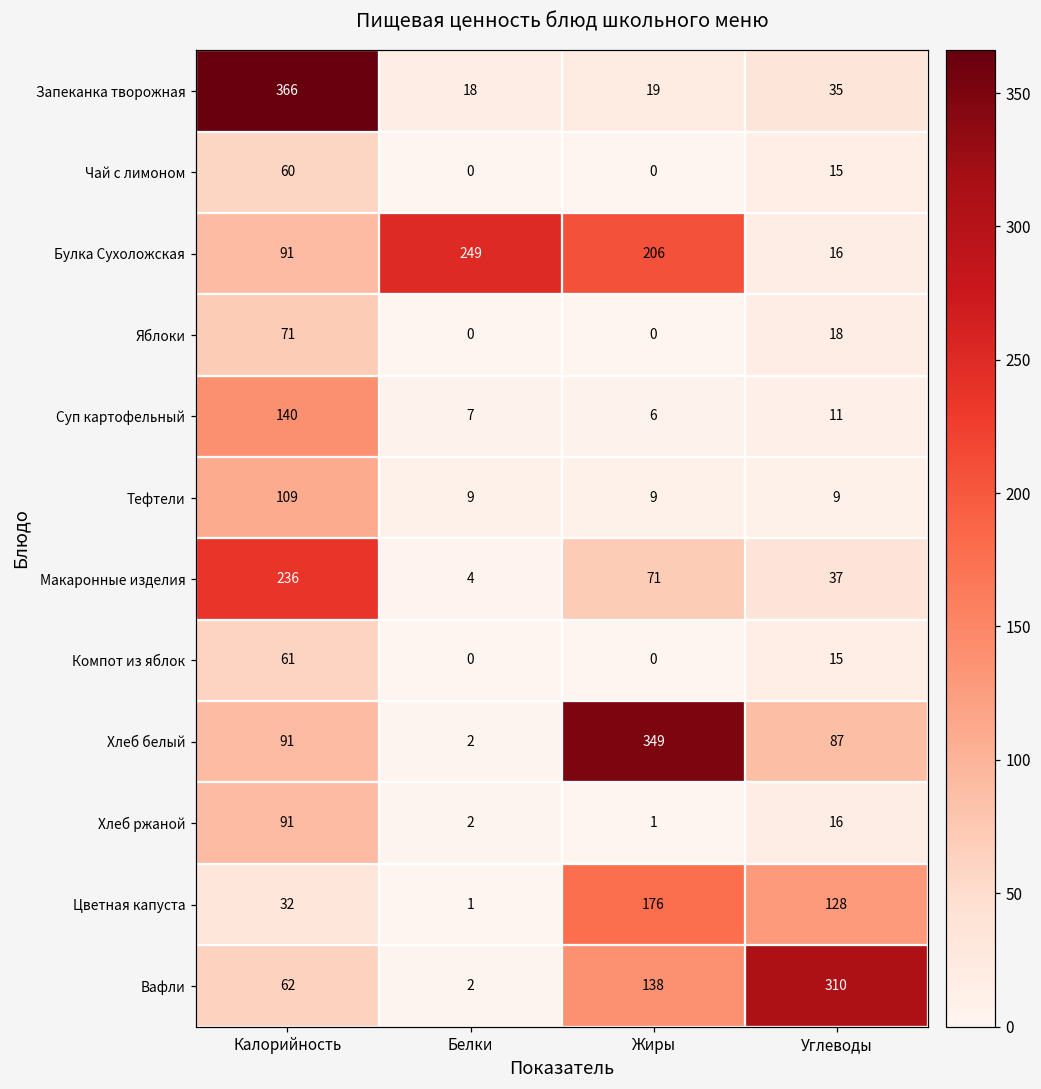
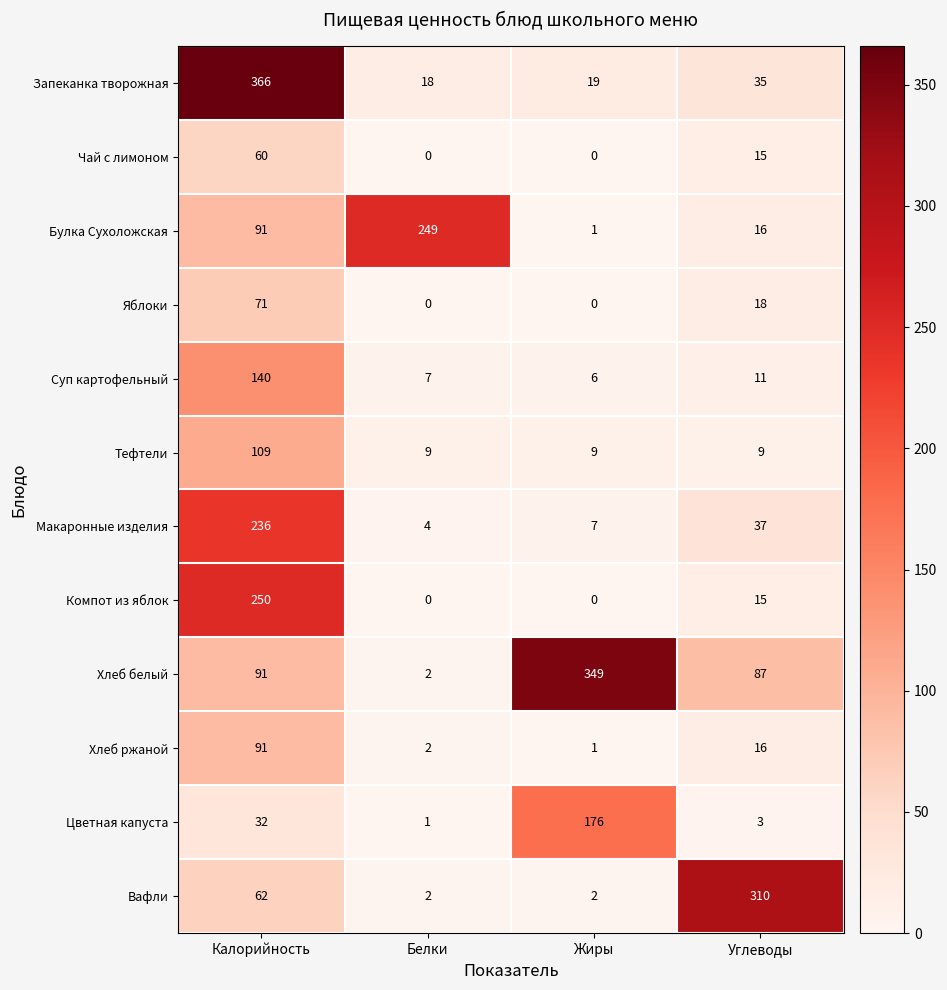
  {
    "Запеканка творожная": {
      "Калорийность": 366,
      "Белки": 18,
      "Жиры": 19,
      "Углеводы": 35
    },
    "Чай с лимоном": {
      "Калорийность": 60,
      "Белки": 0,
      "Жиры": 0,
      "Углеводы": 15
    },
    "Булка Сухоложская": {
      "Калорийность": 91,
      "Белки": 249,
-     "Жиры": 206,
+     "Жиры": 1,
      "Углеводы": 16
    },
    "Яблоки": {
      "Калорийность": 71,
      "Белки": 0,
      "Жиры": 0,
      "Углеводы": 18
    },
    "Суп картофельный": {
      "Калорийность": 140,
      "Белки": 7,
      "Жиры": 6,
      "Углеводы": 11
    },
    "Тефтели": {
      "Калорийность": 109,
      "Белки": 9,
      "Жиры": 9,
      "Углеводы": 9
    },
    "Макаронные изделия": {
      "Калорийность": 236,
      "Белки": 4,
-     "Жиры": 71,
+     "Жиры": 7,
      "Углеводы": 37
    },
    "Компот из яблок": {
-     "Калорийность": 61,
+     "Калорийность": 250,
      "Белки": 0,
      "Жиры": 0,
      "Углеводы": 15
    },
    "Хлеб белый": {
      "Калорийность": 91,
      "Белки": 2,
      "Жиры": 349,
      "Углеводы": 87
    },
    "Хлеб ржаной": {
      "Калорийность": 91,
      "Белки": 2,
      "Жиры": 1,
      "Углеводы": 16
    },
    "Цветная капуста": {
      "Калорийность": 32,
      "Белки": 1,
      "Жиры": 176,
-     "Углеводы": 128
+     "Углеводы": 3
    },
    "Вафли": {
      "Калорийность": 62,
      "Белки": 2,
-     "Жиры": 138,
+     "Жиры": 2,
      "Углеводы": 310
    }
  }
